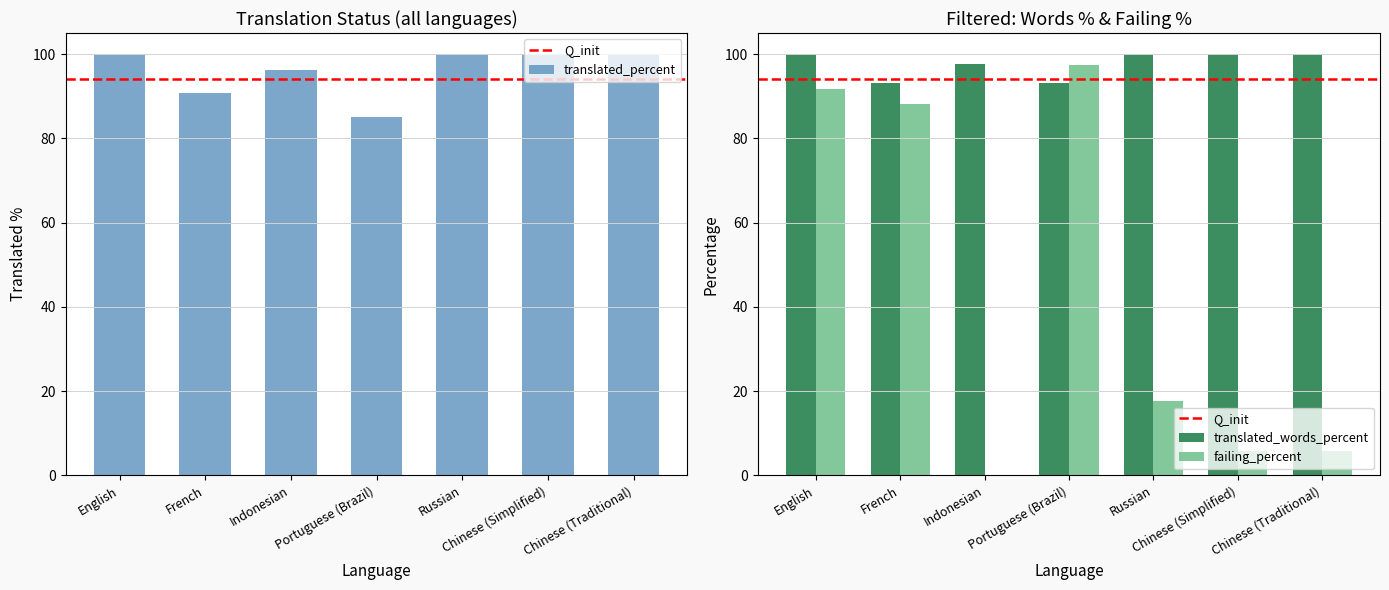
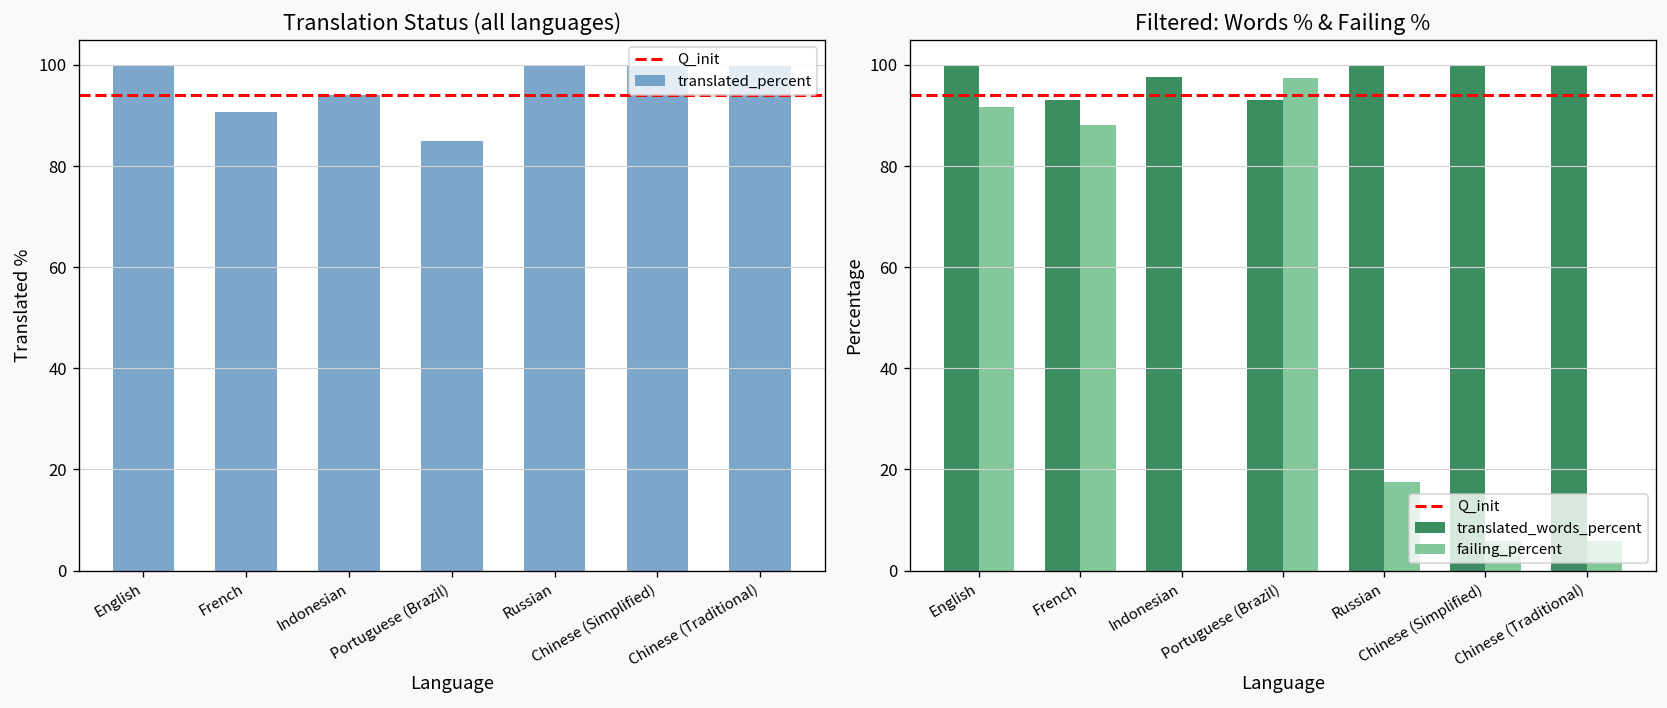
  {
    "Translation Status (all languages)": {
      "English": 100,
      "French": 91,
-     "Indonesian": 96,
+     "Indonesian": 94,
      "Portuguese (Brazil)": 85,
      "Russian": 100
    },
    "Filtered: Words % & Failing %": {
      "translated_words_percent": {
        "English": 100,
        "French": 93,
        "Indonesian": 98,
        "Portuguese (Brazil)": 93,
        "Russian": 100,
        "Chinese (Simplified)": 100,
        "Chinese (Traditional)": 100
      },
      "failing_percent": {
        "English": 92,
        "French": 88,
        "Indonesian": 0,
        "Portuguese (Brazil)": 97,
        "Russian": 18
      }
    }
  }
